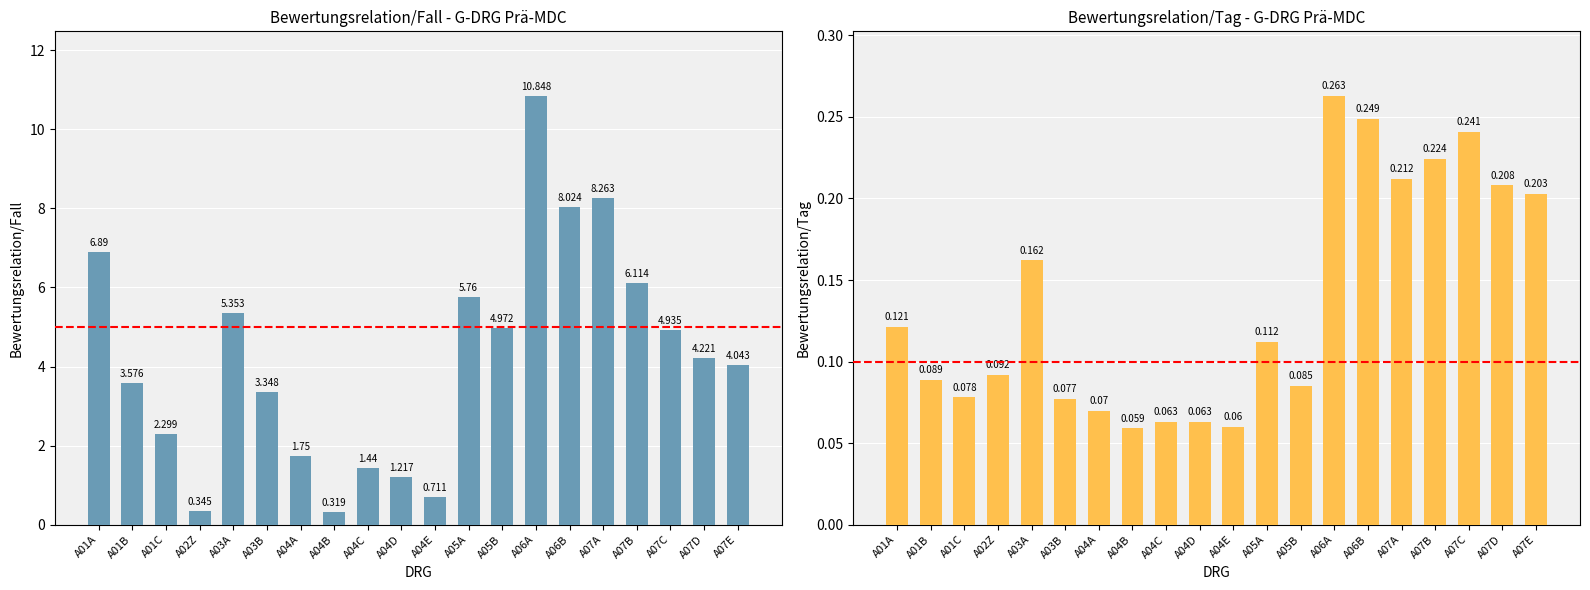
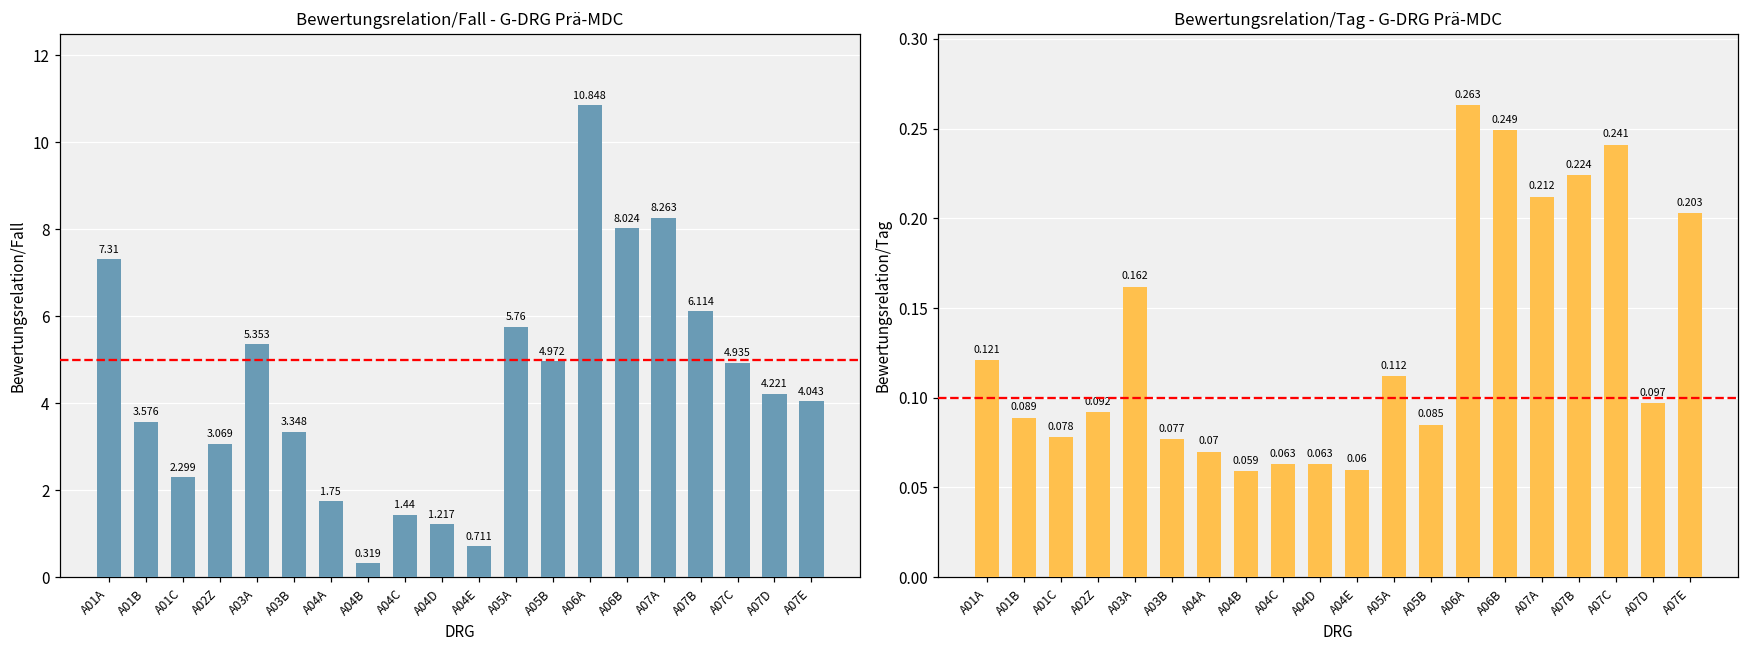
  {
    "Bewertungsrelation/Fall - G-DRG Prä-MDC": {
-     "A01A": 6.89,
+     "A01A": 7.31,
      "A01B": 3.576,
      "A01C": 2.299,
-     "A02Z": 0.345,
+     "A02Z": 3.069,
      "A03A": 5.353,
      "A03B": 3.348,
      "A04A": 1.75,
      "A04B": 0.319,
      "A04C": 1.44,
      "A04D": 1.217,
      "A04E": 0.711,
      "A05A": 5.76,
      "A05B": 4.972,
      "A06A": 10.848,
      "A06B": 8.024,
      "A07A": 8.263,
      "A07B": 6.114,
      "A07C": 4.935,
      "A07D": 4.221,
      "A07E": 4.043
    },
    "Bewertungsrelation/Tag - G-DRG Prä-MDC": {
      "A01A": 0.121,
      "A01B": 0.089,
      "A01C": 0.078,
      "A02Z": 0.092,
      "A03A": 0.162,
      "A03B": 0.077,
      "A04A": 0.07,
      "A04B": 0.059,
      "A04C": 0.063,
      "A04D": 0.063,
      "A04E": 0.06,
      "A05A": 0.112,
      "A05B": 0.085,
      "A06A": 0.263,
      "A06B": 0.249,
      "A07A": 0.212,
      "A07B": 0.224,
      "A07C": 0.241,
-     "A07D": 0.208,
+     "A07D": 0.097,
      "A07E": 0.203
    }
  }
